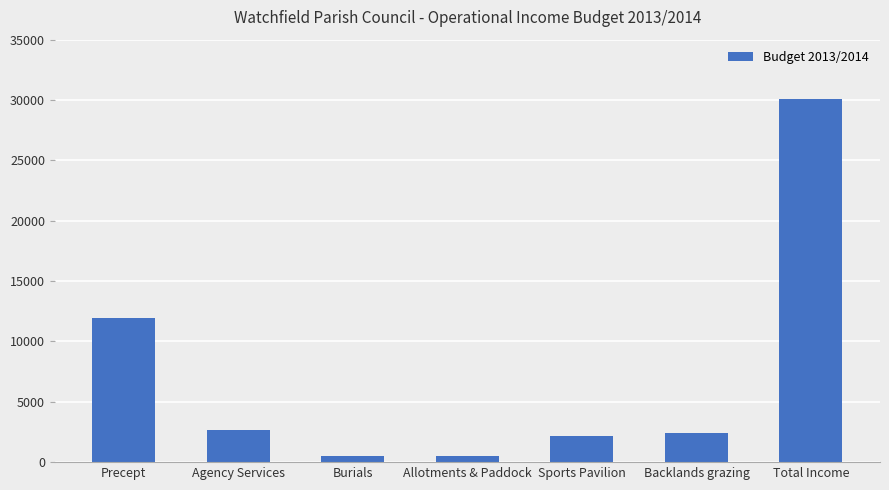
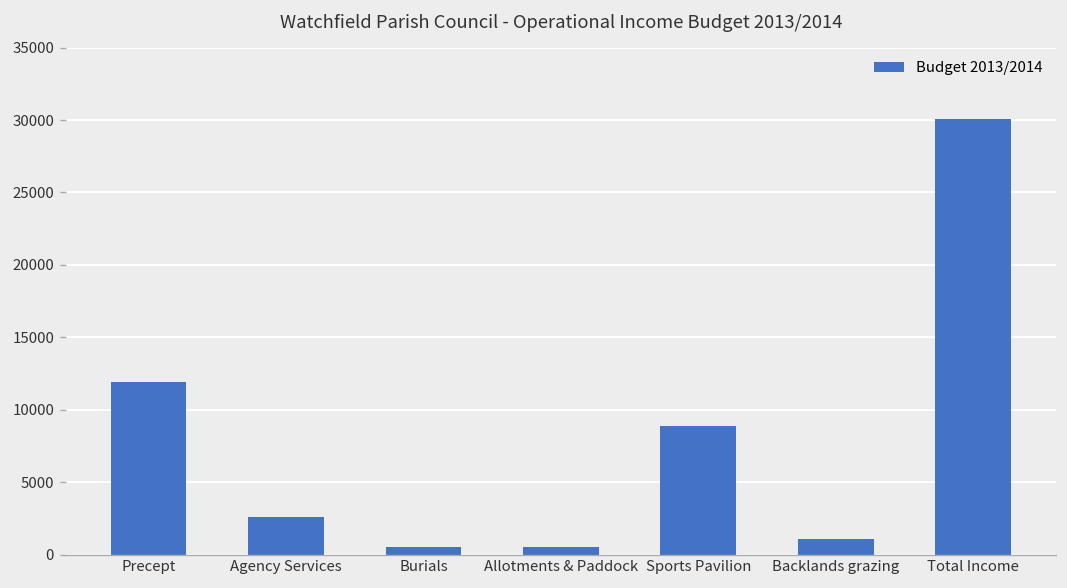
  {
    "Precept": 11900,
    "Agency Services": 2600,
    "Burials": 500,
    "Allotments & Paddock": 500,
-   "Sports Pavilion": 2200,
-   "Backlands grazing": 2400,
+   "Sports Pavilion": 8900,
+   "Backlands grazing": 1100,
    "Total Income": 30100
  }
